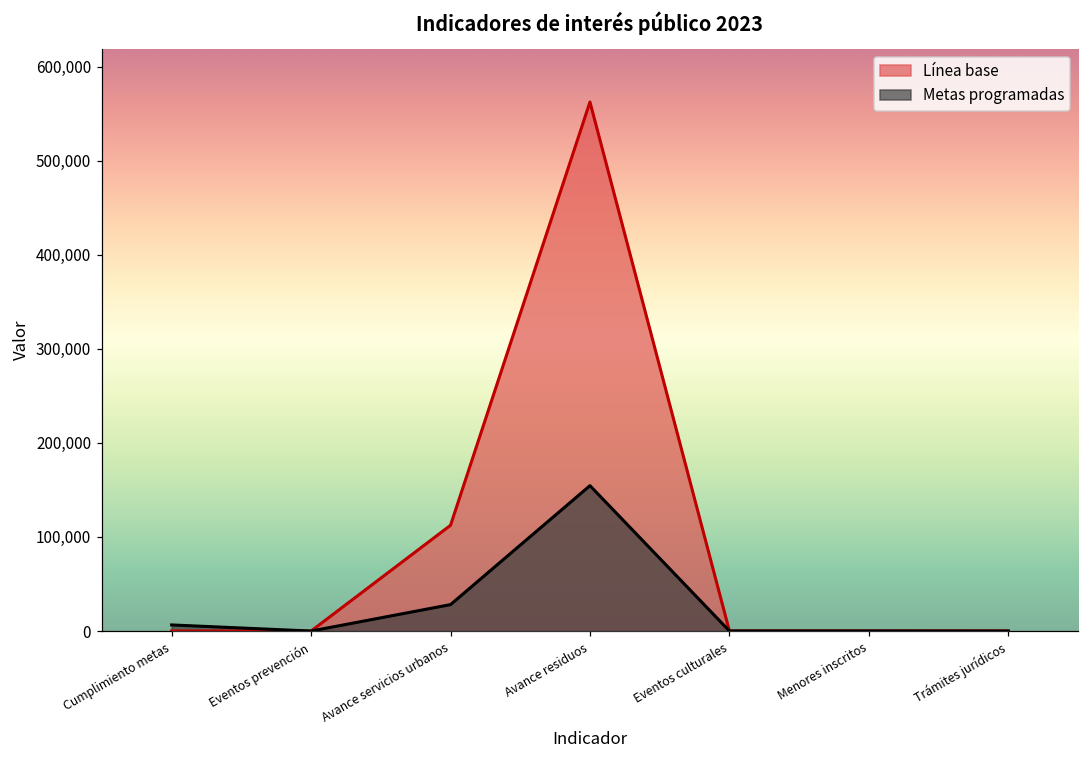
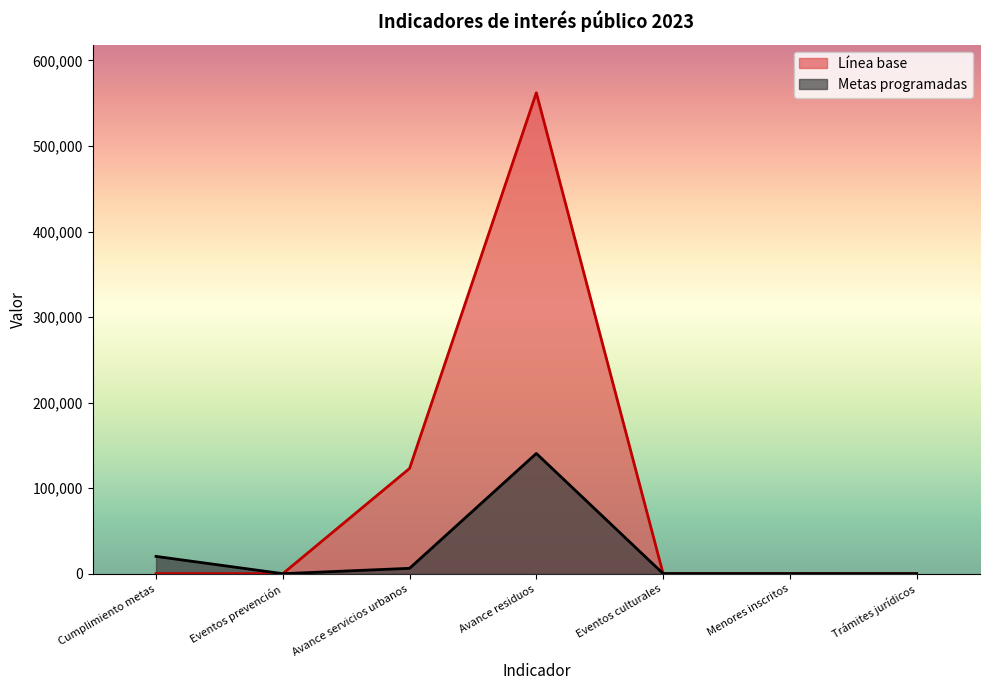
  {
    "Línea base": {
      "Cumplimiento metas": "0",
-     "Avance servicios urbanos": "110,000",
+     "Avance servicios urbanos": "120,000",
      "Avance residuos": "560,000"
    },
    "Metas programadas": {
-     "Cumplimiento metas": "10,000",
-     "Avance servicios urbanos": "30,000",
-     "Avance residuos": "150,000"
+     "Cumplimiento metas": "20,000",
+     "Avance servicios urbanos": "10,000",
+     "Avance residuos": "140,000"
    }
  }
